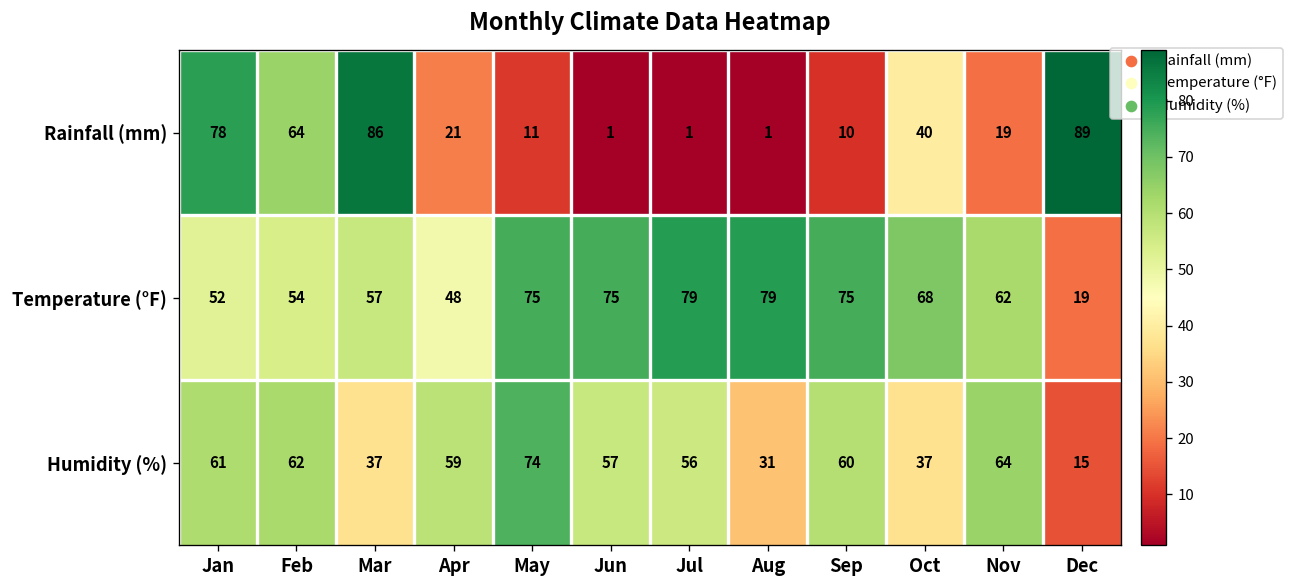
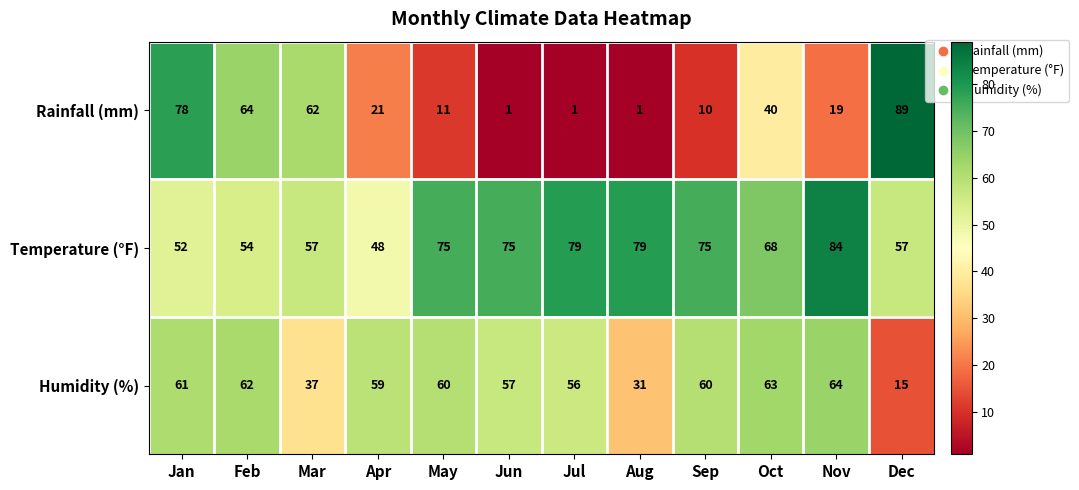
  {
    "Rainfall (mm)": {
      "Jan": 78,
      "Feb": 64,
-     "Mar": 86,
+     "Mar": 62,
      "Apr": 21,
      "May": 11,
      "Jun": 1,
      "Jul": 1,
      "Aug": 1,
      "Sep": 10,
      "Oct": 40,
      "Nov": 19,
      "Dec": 89
    },
    "Temperature (°F)": {
      "Jan": 52,
      "Feb": 54,
      "Mar": 57,
      "Apr": 48,
      "May": 75,
      "Jun": 75,
      "Jul": 79,
      "Aug": 79,
      "Sep": 75,
      "Oct": 68,
-     "Nov": 62,
-     "Dec": 19
+     "Nov": 84,
+     "Dec": 57
    },
    "Humidity (%)": {
      "Jan": 61,
      "Feb": 62,
      "Mar": 37,
      "Apr": 59,
-     "May": 74,
+     "May": 60,
      "Jun": 57,
      "Jul": 56,
      "Aug": 31,
      "Sep": 60,
-     "Oct": 37,
+     "Oct": 63,
      "Nov": 64,
      "Dec": 15
    }
  }
